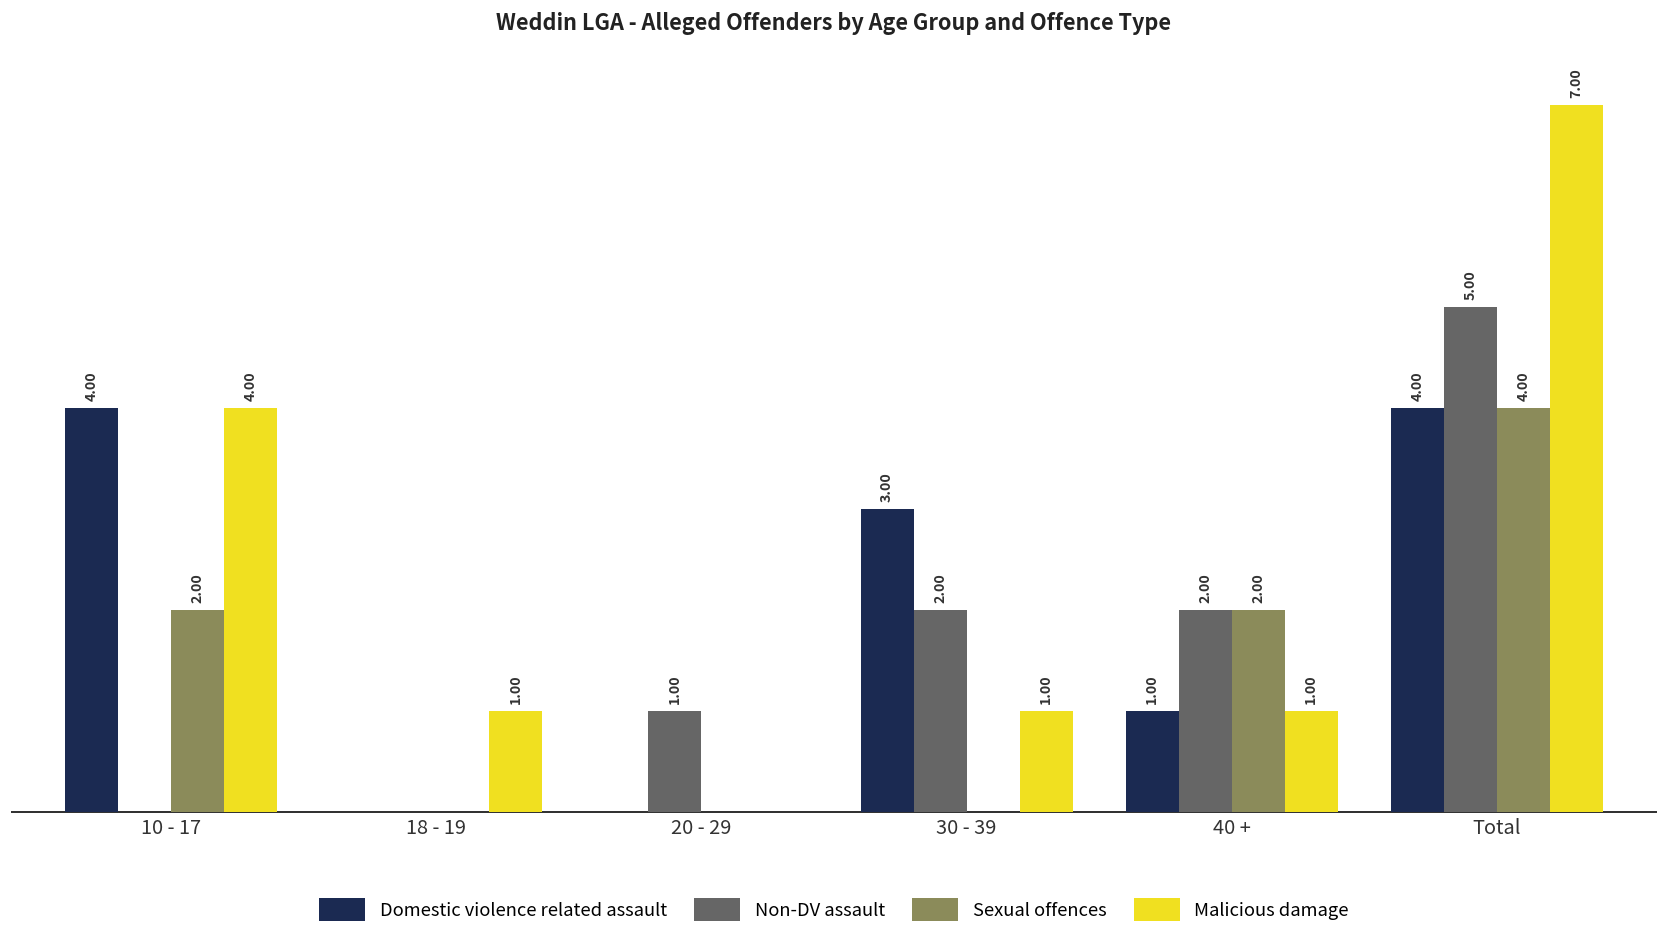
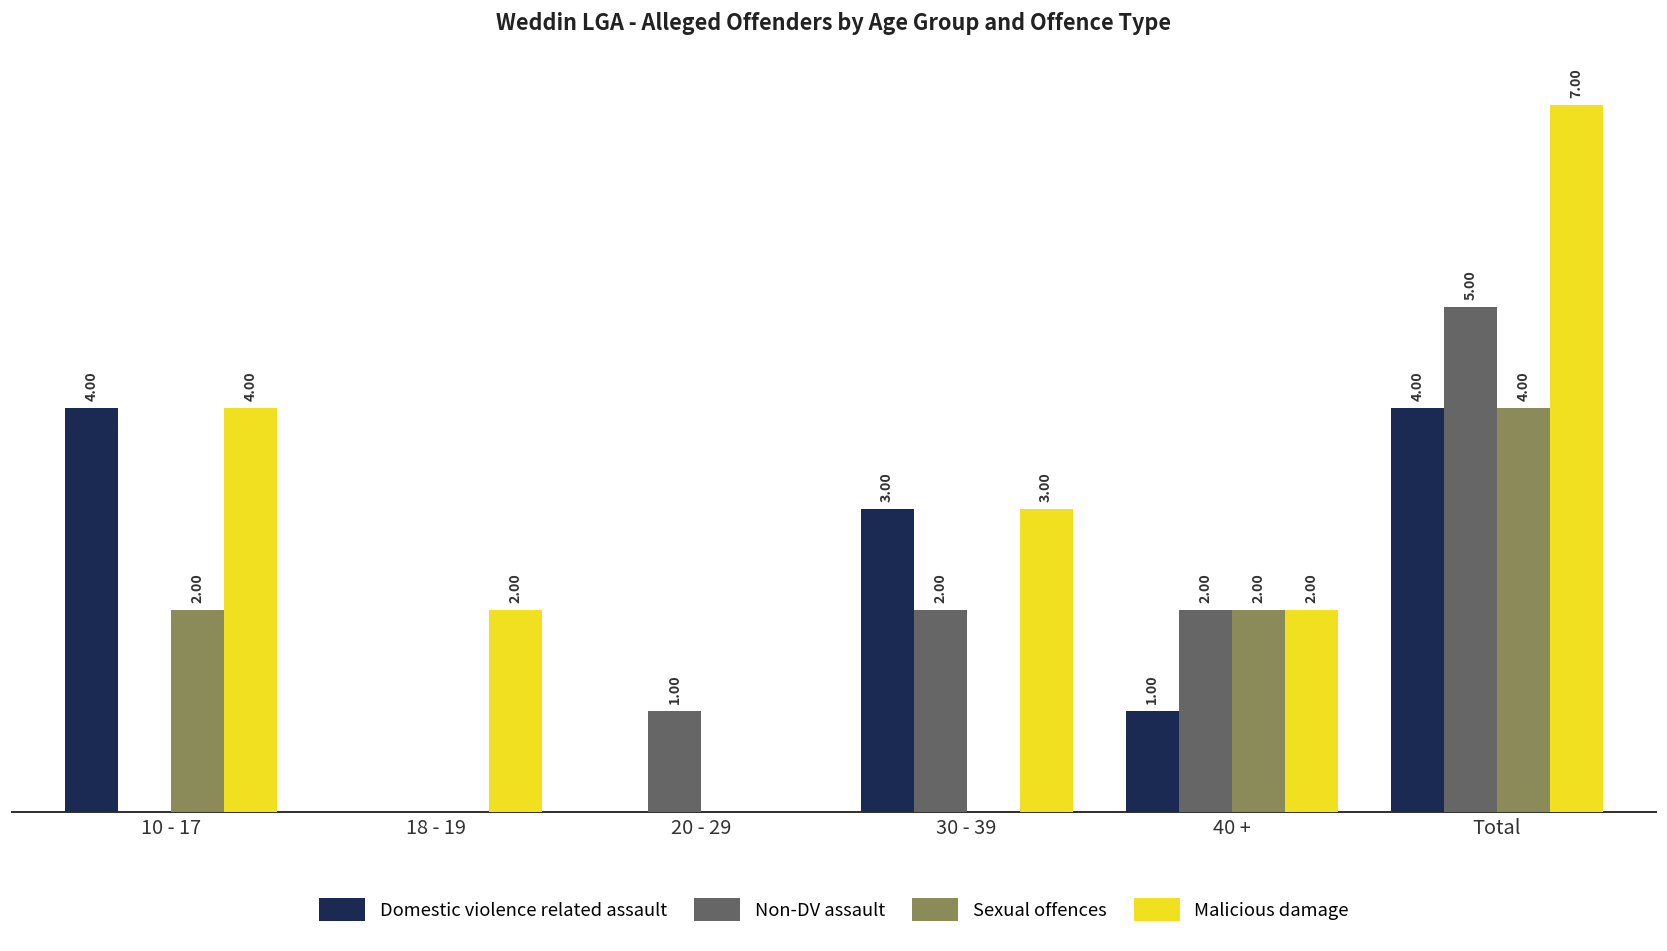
  {
    "Domestic violence related assault": {
      "10 - 17": 4.00,
      "30 - 39": 3.00,
      "40 +": 1.00,
      "Total": 4.00
    },
    "Malicious damage": {
      "10 - 17": 4.00,
-     "18 - 19": 1.00,
-     "30 - 39": 1.00,
-     "40 +": 1.00,
+     "18 - 19": 2.00,
+     "30 - 39": 3.00,
+     "40 +": 2.00,
      "Total": 7.00
    }
  }
